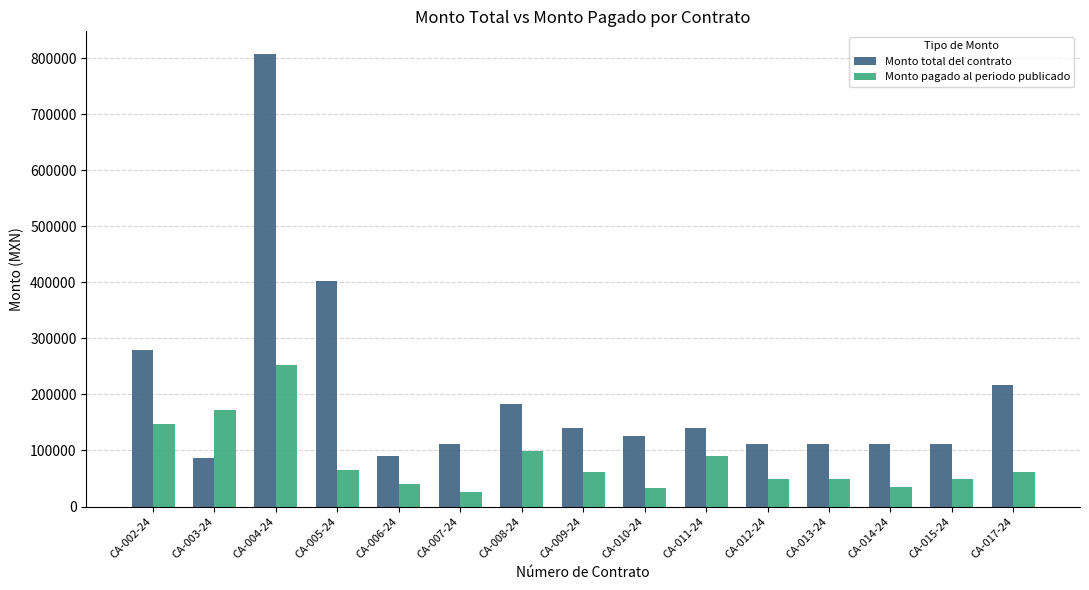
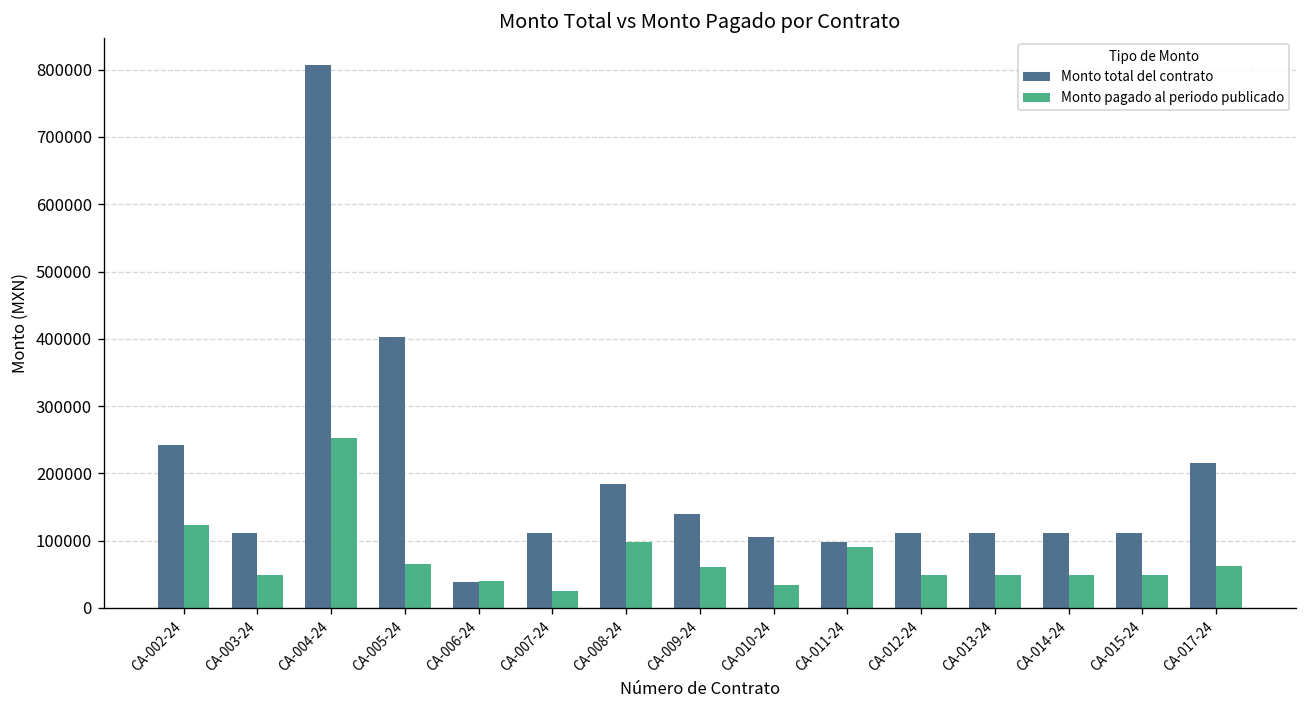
  {
    "Monto total del contrato": {
-     "CA-002-24": 280000,
-     "CA-003-24": 90000,
+     "CA-002-24": 240000,
+     "CA-003-24": 110000,
      "CA-004-24": 810000,
      "CA-005-24": 400000,
-     "CA-006-24": 90000,
+     "CA-006-24": 40000,
      "CA-007-24": 110000,
      "CA-008-24": 180000,
      "CA-009-24": 140000,
-     "CA-010-24": 130000,
-     "CA-011-24": 140000,
+     "CA-010-24": 110000,
+     "CA-011-24": 100000,
      "CA-012-24": 110000,
      "CA-013-24": 110000,
      "CA-014-24": 110000,
      "CA-015-24": 110000,
      "CA-017-24": 220000
    },
    "Monto pagado al periodo publicado": {
-     "CA-002-24": 150000,
-     "CA-003-24": 170000,
+     "CA-002-24": 120000,
+     "CA-003-24": 50000,
      "CA-004-24": 250000,
      "CA-005-24": 60000,
      "CA-006-24": 40000,
      "CA-007-24": 30000,
      "CA-008-24": 100000,
      "CA-009-24": 60000,
      "CA-010-24": 30000,
      "CA-011-24": 90000,
      "CA-012-24": 50000,
      "CA-013-24": 50000,
-     "CA-014-24": 30000,
+     "CA-014-24": 50000,
      "CA-015-24": 50000,
      "CA-017-24": 60000
    }
  }
